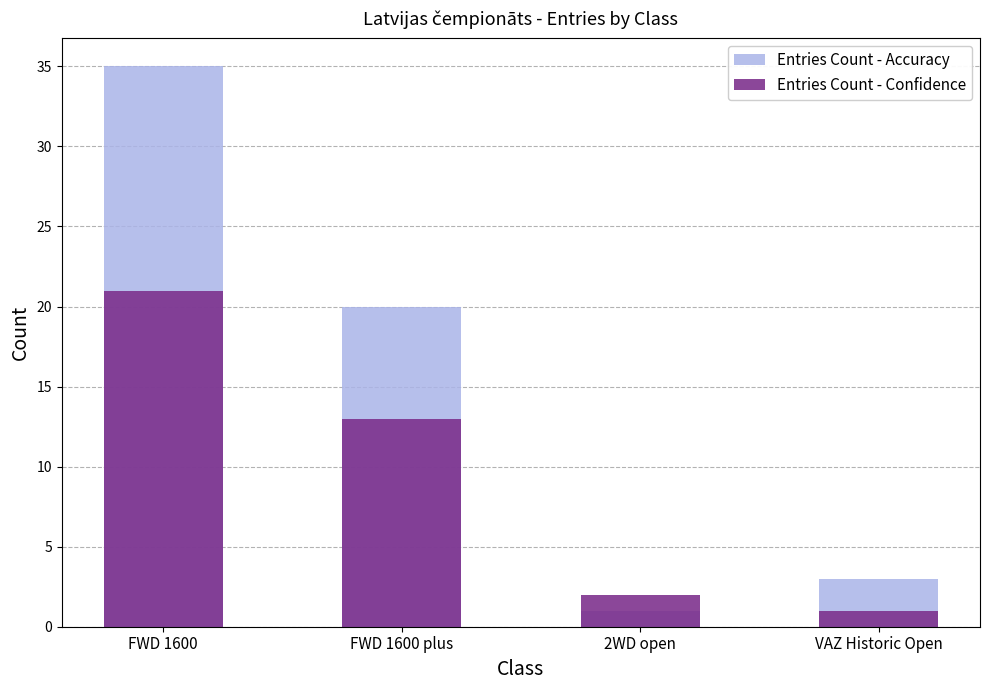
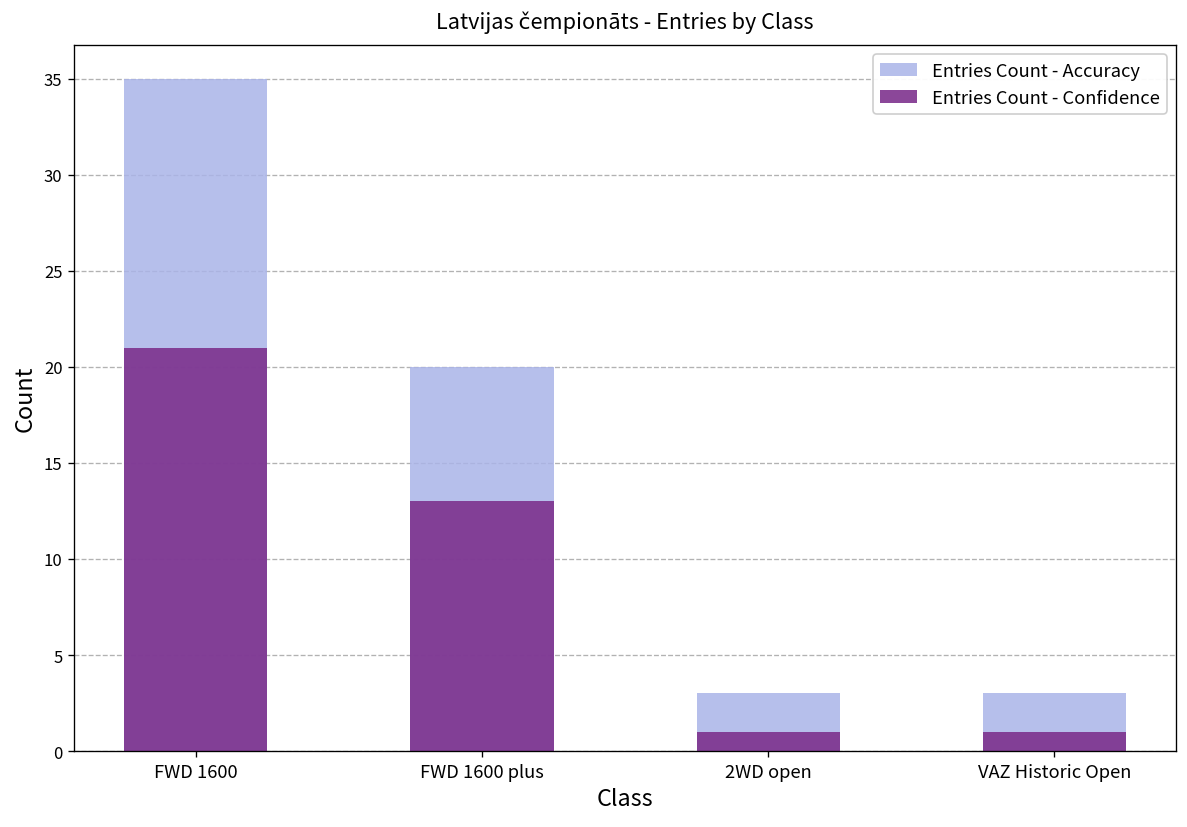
  {
    "Entries Count - Accuracy": {
      "FWD 1600": 35,
      "FWD 1600 plus": 20,
-     "2WD open": 1,
+     "2WD open": 3,
      "VAZ Historic Open": 3
    },
    "Entries Count - Confidence": {
-     "2WD open": 2
+     "2WD open": 1
    }
  }
